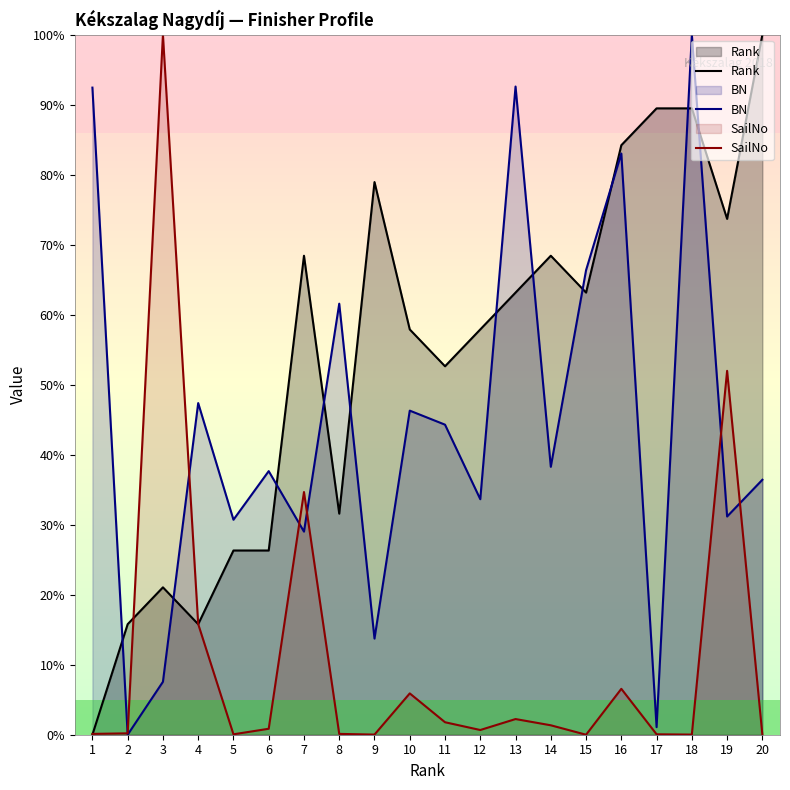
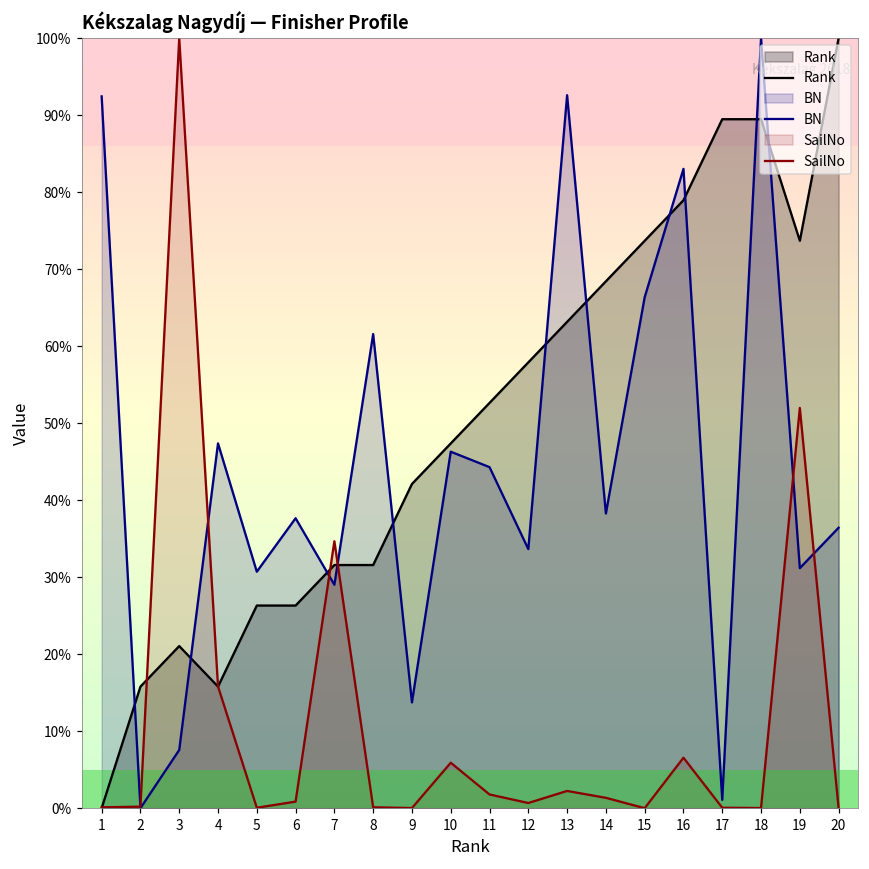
  {
    "Rank": {
      "2": "16%",
      "3": "21%",
      "5": "26%",
      "6": "26%",
-     "7": "68%",
+     "7": "32%",
      "8": "32%",
-     "9": "79%",
-     "10": "58%",
+     "9": "42%",
+     "10": "47%",
      "11": "53%",
      "12": "58%",
      "13": "63%",
      "14": "68%",
-     "15": "63%",
-     "16": "84%",
+     "15": "74%",
+     "16": "79%",
      "17": "89%",
      "19": "74%",
      "20": "100%"
    }
  }
